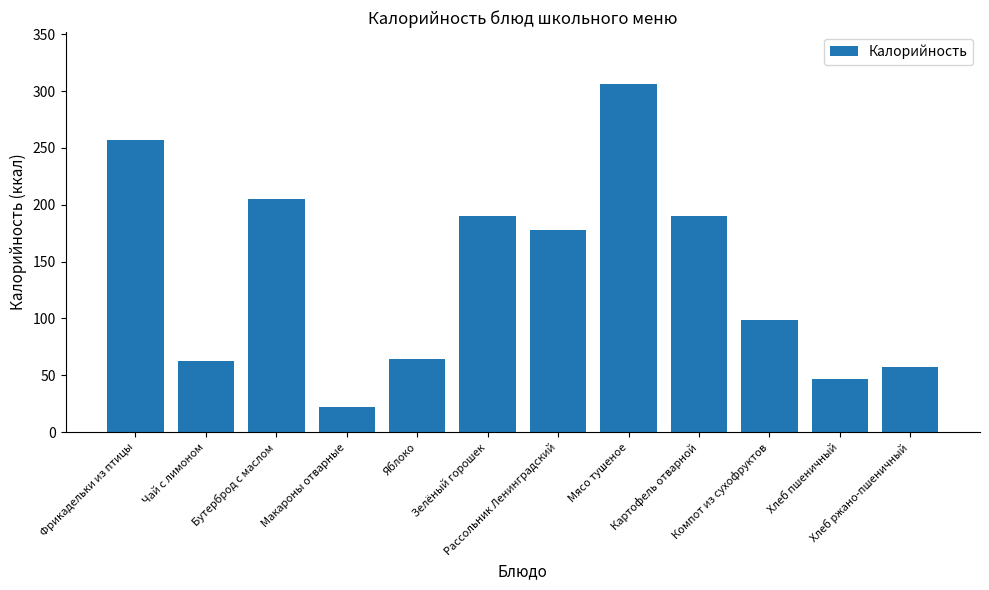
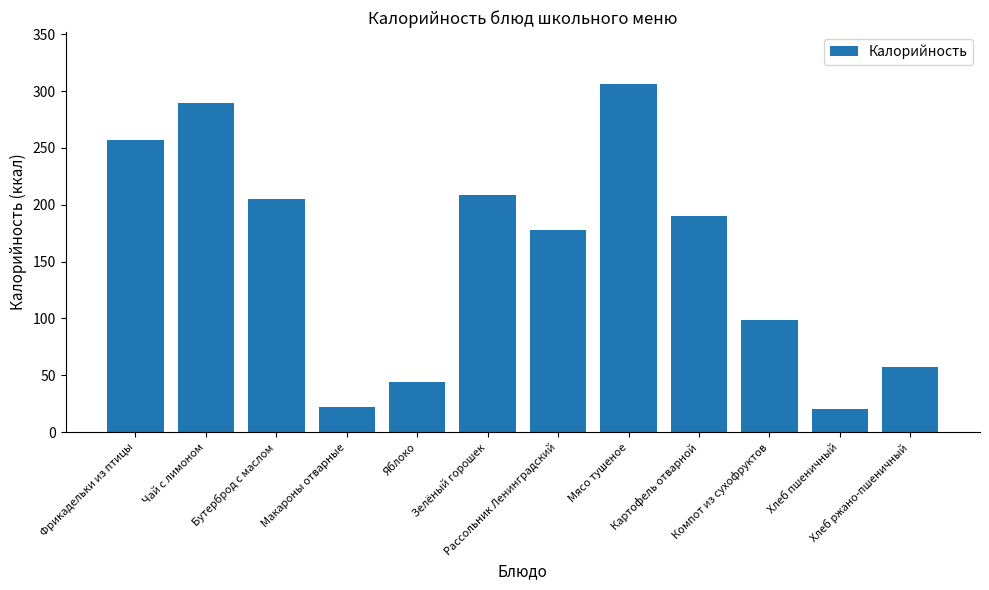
  {
    "Фрикадельки из птицы": 257,
-   "Чай с лимоном": 62,
+   "Чай с лимоном": 289,
    "Бутерброд с маслом": 205,
    "Макароны отварные": 22,
-   "Яблоко": 64,
-   "Зелёный горошек": 190,
+   "Яблоко": 44,
+   "Зелёный горошек": 209,
    "Рассольник Ленинградский": 178,
    "Мясо тушеное": 306,
    "Картофель отварной": 190,
    "Компот из сухофруктов": 99,
-   "Хлеб пшеничный": 47,
+   "Хлеб пшеничный": 20,
    "Хлеб ржано-пшеничный": 57
  }
